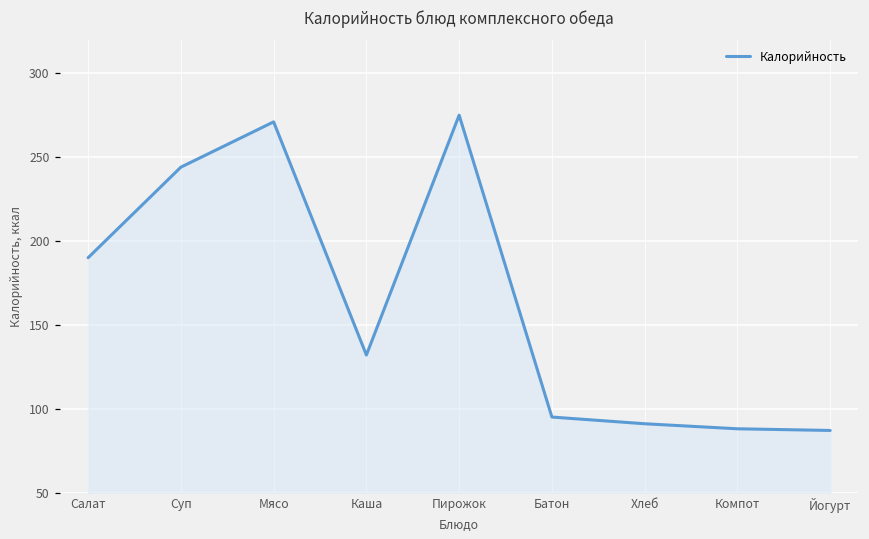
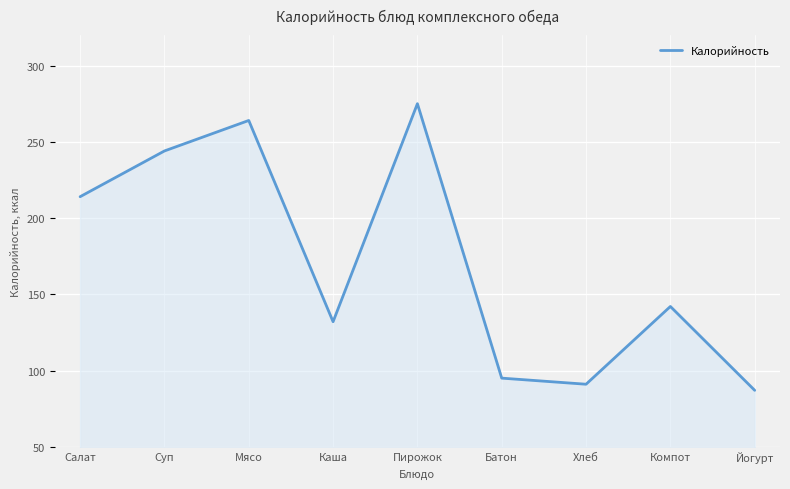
  {
-   "Салат": 190,
+   "Салат": 214,
    "Суп": 244,
-   "Мясо": 271,
+   "Мясо": 264,
    "Каша": 132,
    "Пирожок": 275,
    "Батон": 95,
    "Хлеб": 91,
-   "Компот": 88,
+   "Компот": 142,
    "Йогурт": 87
  }
